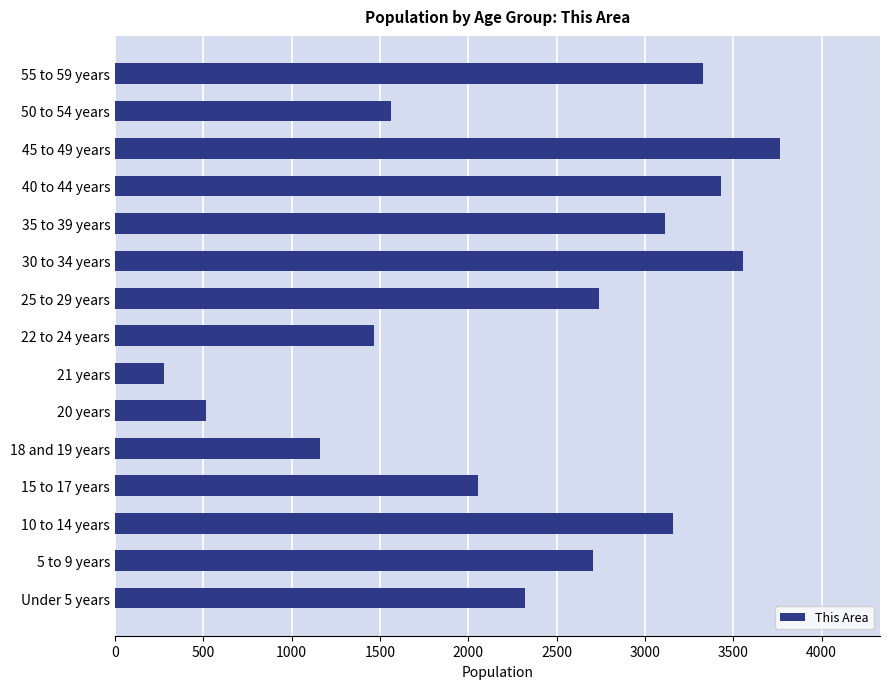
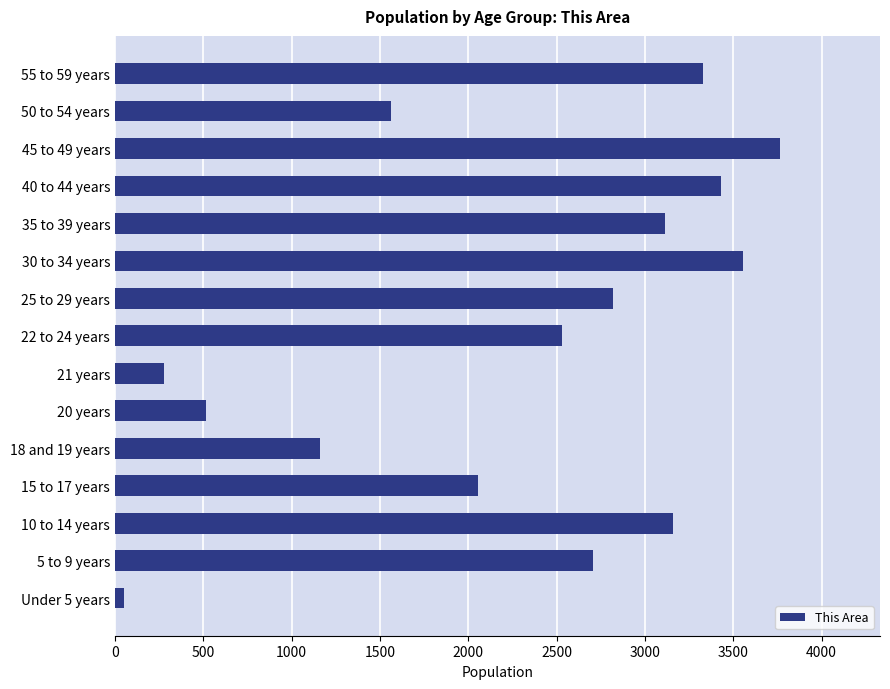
  {
    "55 to 59 years": 3330,
    "50 to 54 years": 1560,
    "45 to 49 years": 3770,
    "40 to 44 years": 3430,
    "35 to 39 years": 3110,
    "30 to 34 years": 3560,
-   "25 to 29 years": 2740,
-   "22 to 24 years": 1470,
+   "25 to 29 years": 2820,
+   "22 to 24 years": 2530,
    "21 years": 280,
    "20 years": 520,
    "18 and 19 years": 1160,
    "15 to 17 years": 2060,
    "10 to 14 years": 3160,
    "5 to 9 years": 2710,
-   "Under 5 years": 2320
+   "Under 5 years": 50
  }
